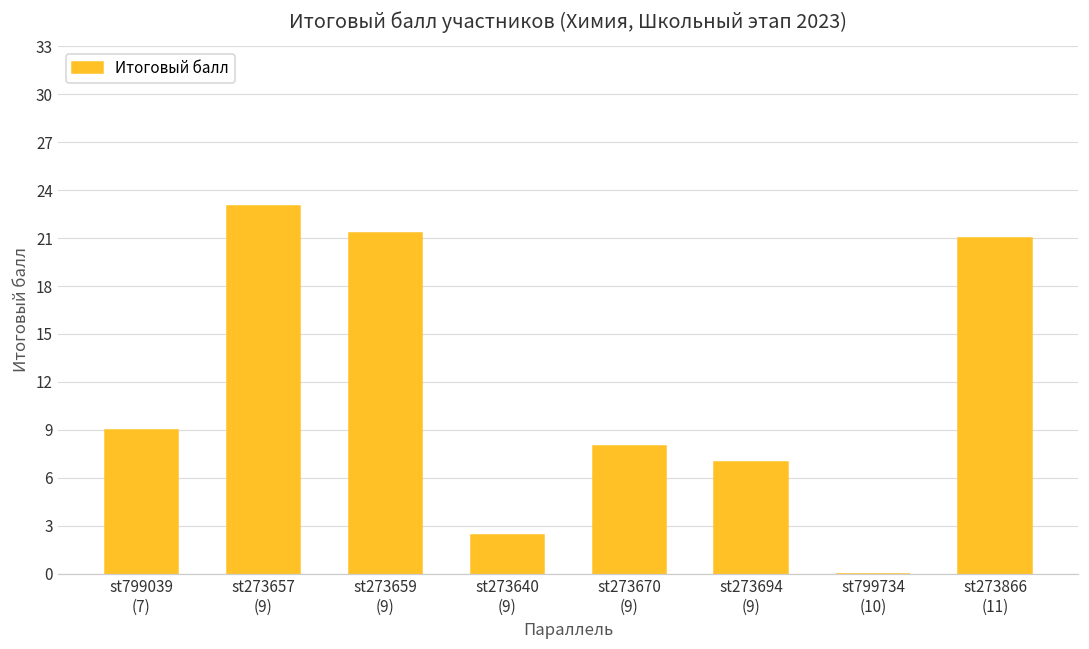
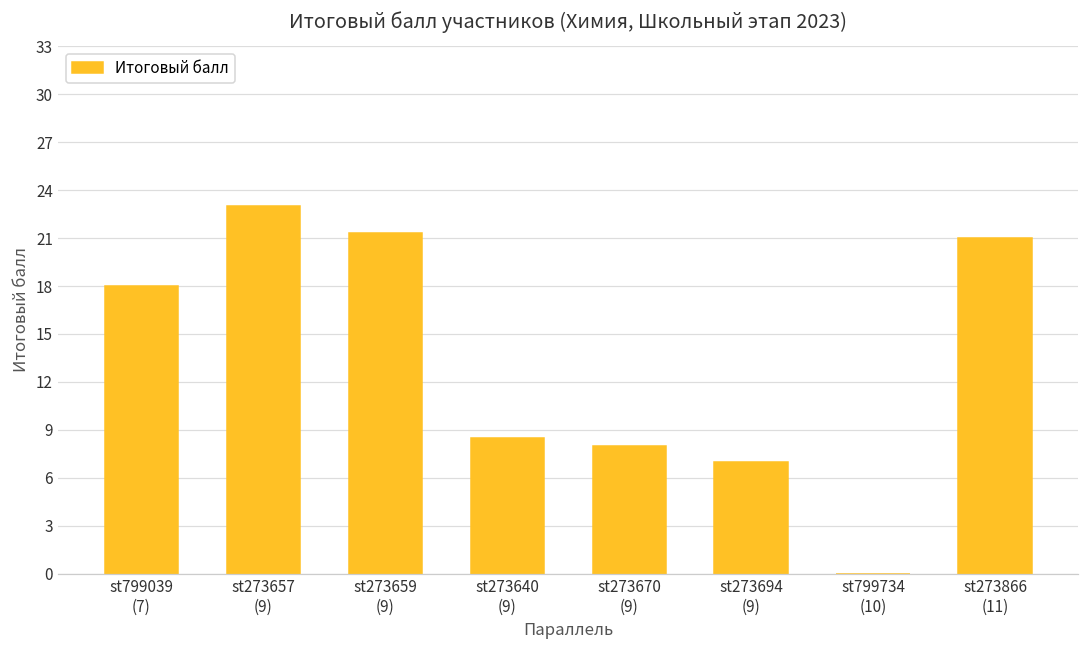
  {
-   "st799039 (7)": 9,
+   "st799039 (7)": 18,
    "st273657 (9)": 23.0,
    "st273659 (9)": 21.3,
-   "st273640 (9)": 2.4,
+   "st273640 (9)": 8.5,
    "st273670 (9)": 8.0,
    "st273694 (9)": 7.0,
    "st799734 (10)": 0.0,
    "st273866 (11)": 21.0
  }
